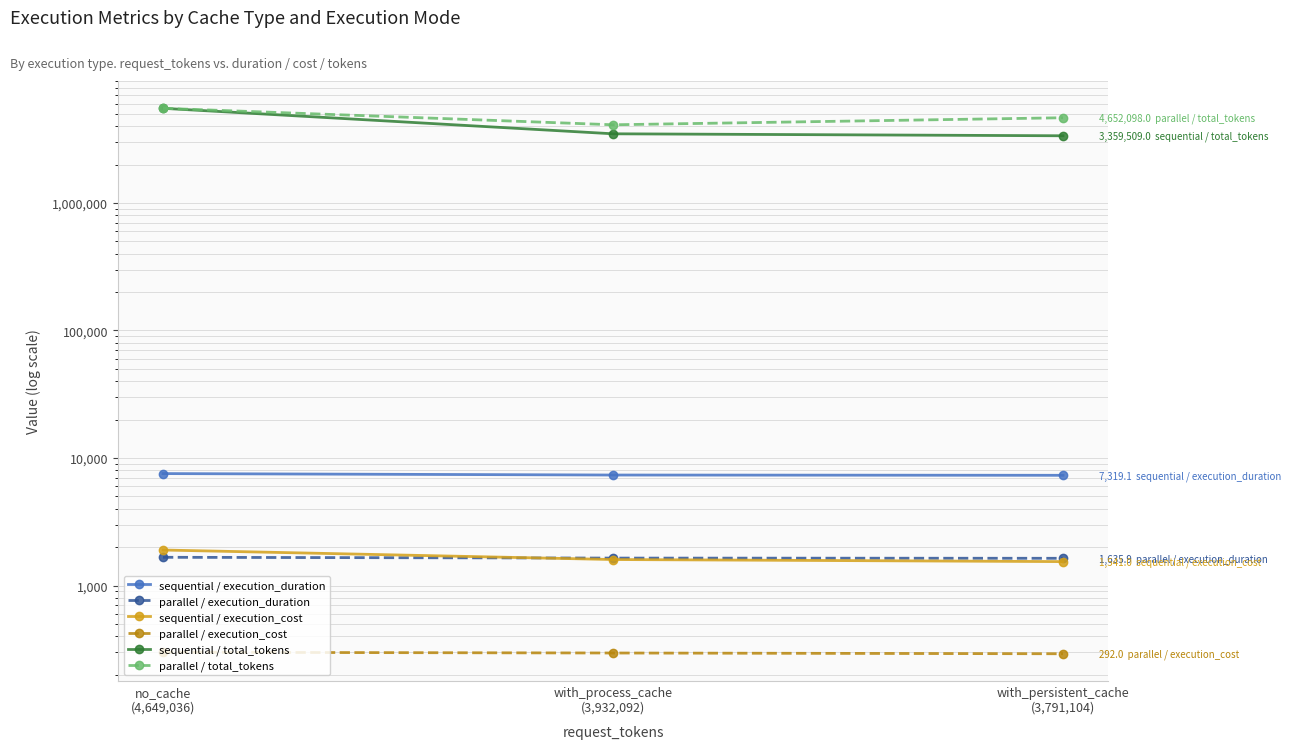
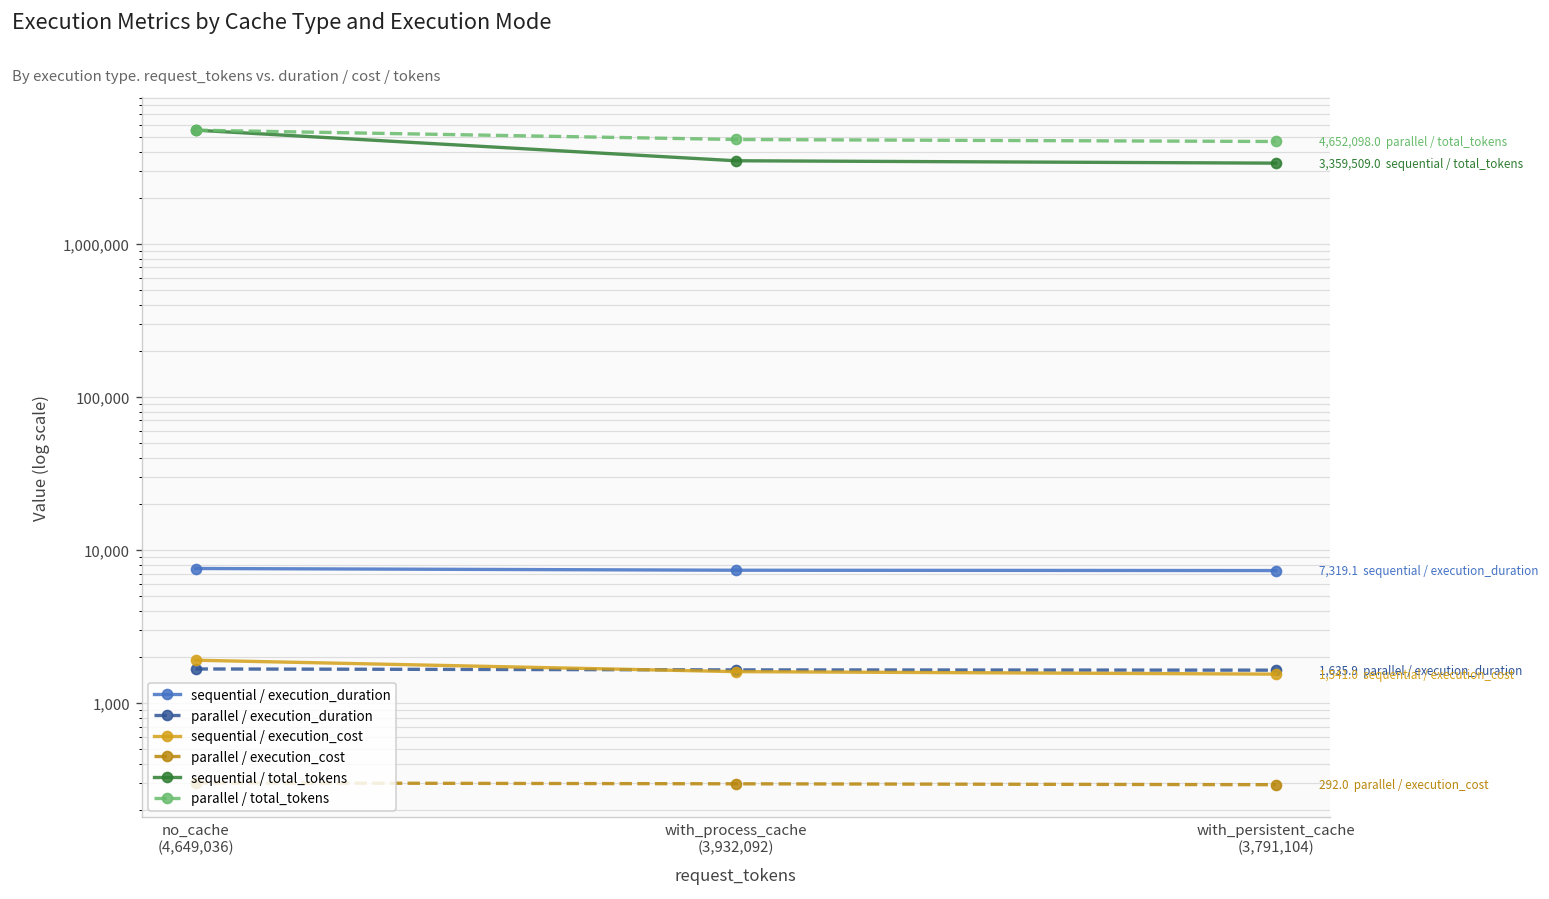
  {
    "sequential / total_tokens": {
      "with_process_cache (3,932,092)": "3,500,000",
      "with_persistent_cache (3,791,104)": "3,400,000"
    },
    "parallel / total_tokens": {
-     "with_process_cache (3,932,092)": "4,100,000",
+     "with_process_cache (3,932,092)": "4,800,000",
      "with_persistent_cache (3,791,104)": "4,700,000"
    }
  }
